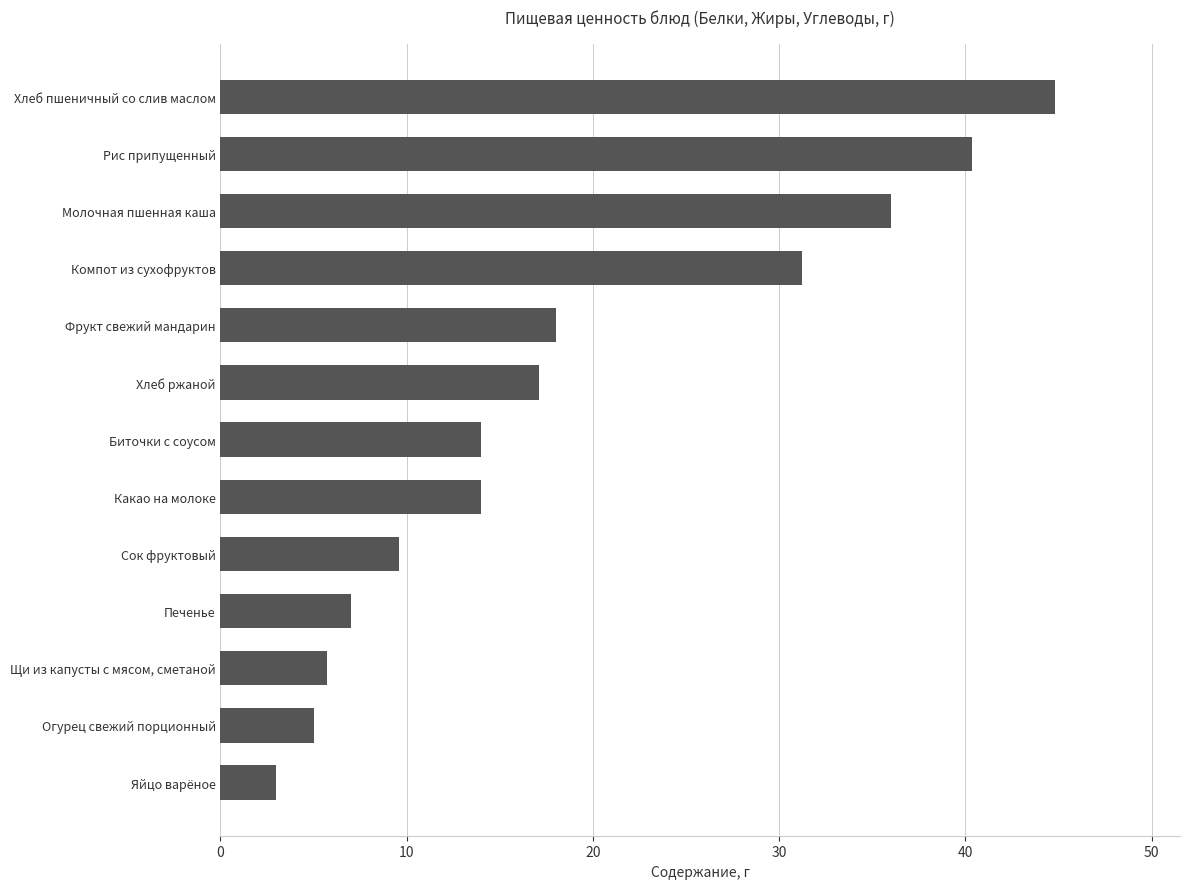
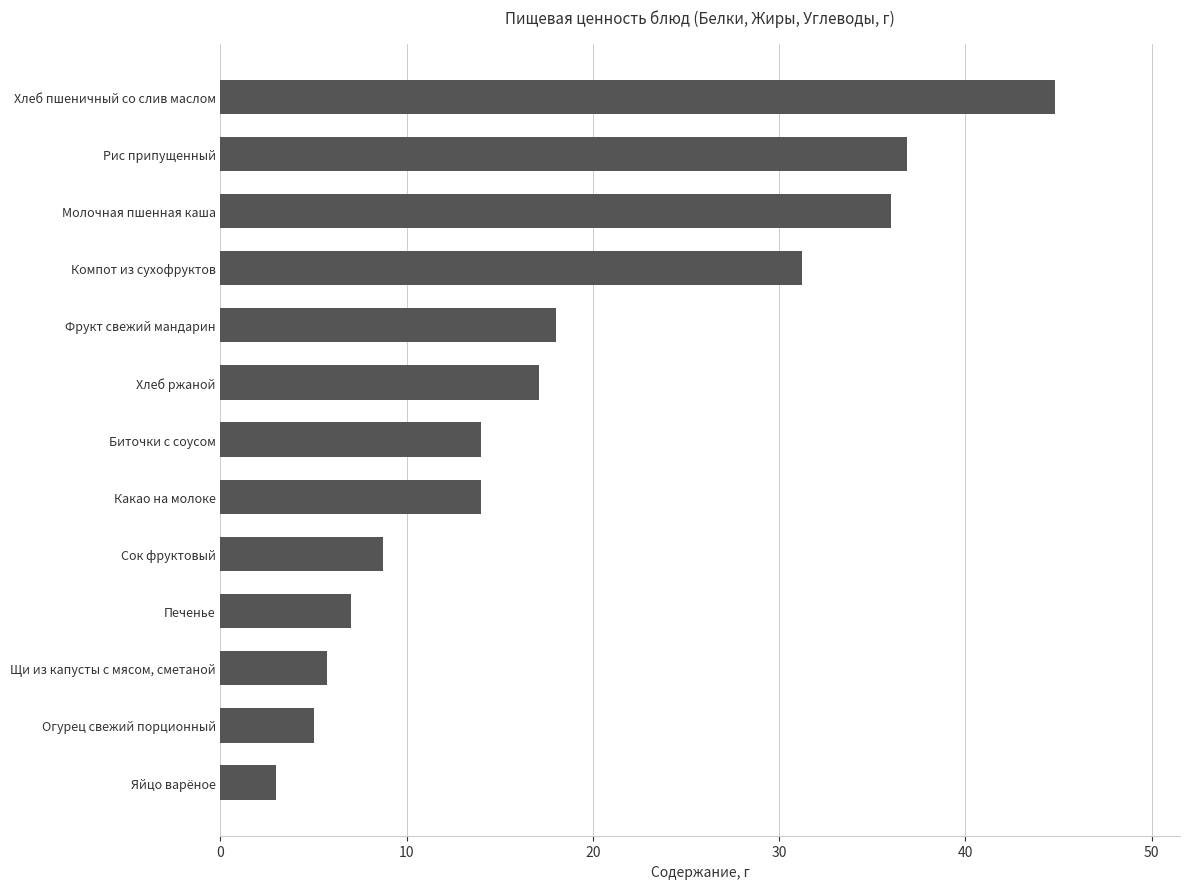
  {
    "Хлеб пшеничный со слив маслом": 44.8,
-   "Рис припущенный": 40.4,
+   "Рис припущенный": 36.9,
    "Молочная пшенная каша": 36.0,
    "Компот из сухофруктов": 31.2,
    "Фрукт свежий мандарин": 18.0,
    "Хлеб ржаной": 17.1,
    "Биточки с соусом": 14.0,
    "Какао на молоке": 14.0,
-   "Сок фруктовый": 9.6,
+   "Сок фруктовый": 8.7,
    "Печенье": 7.0,
    "Щи из капусты с мясом, сметаной": 5.7,
    "Огурец свежий порционный": 5.0,
    "Яйцо варёное": 3.0
  }
